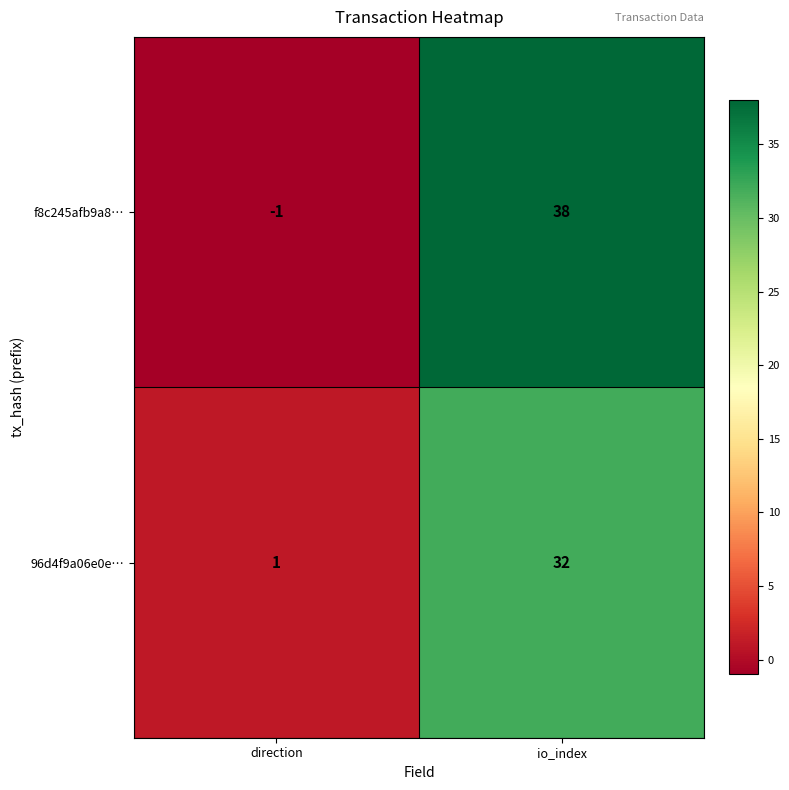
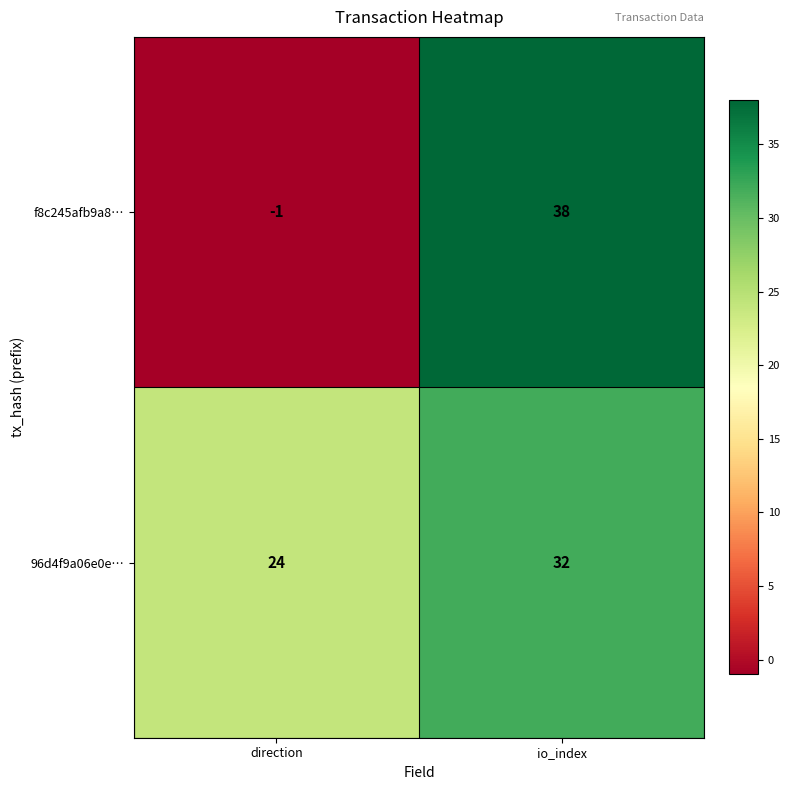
  {
    "f8c245afb9a8…": {
      "direction": -1,
      "io_index": 38
    },
    "96d4f9a06e0e…": {
-     "direction": 1,
+     "direction": 24,
      "io_index": 32
    }
  }
